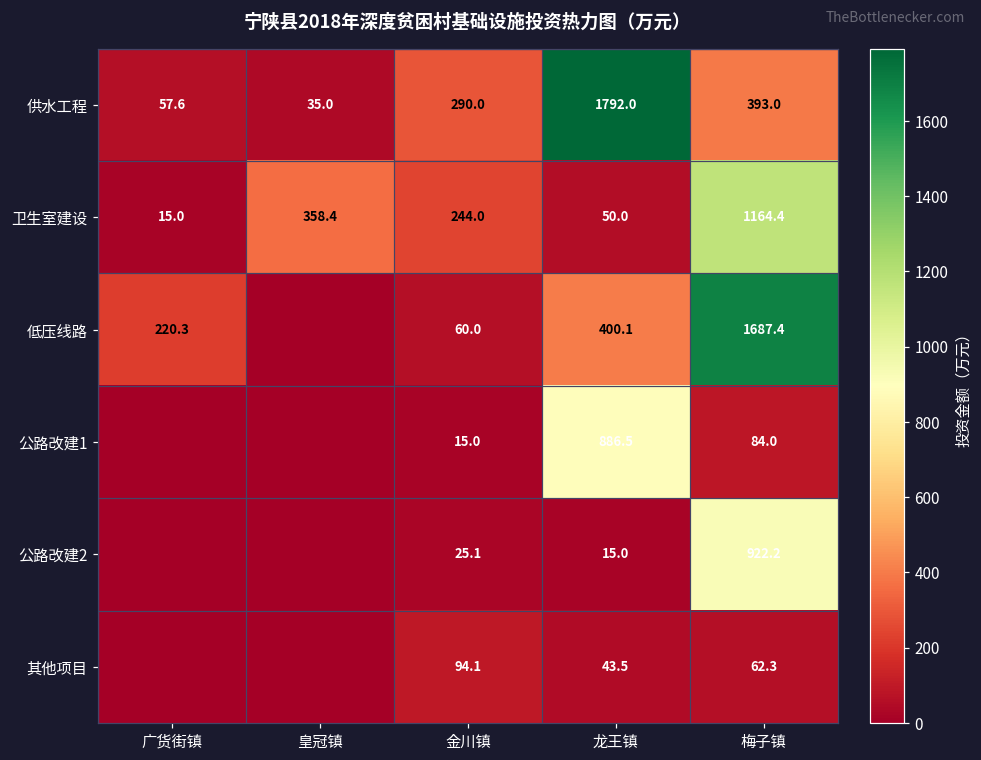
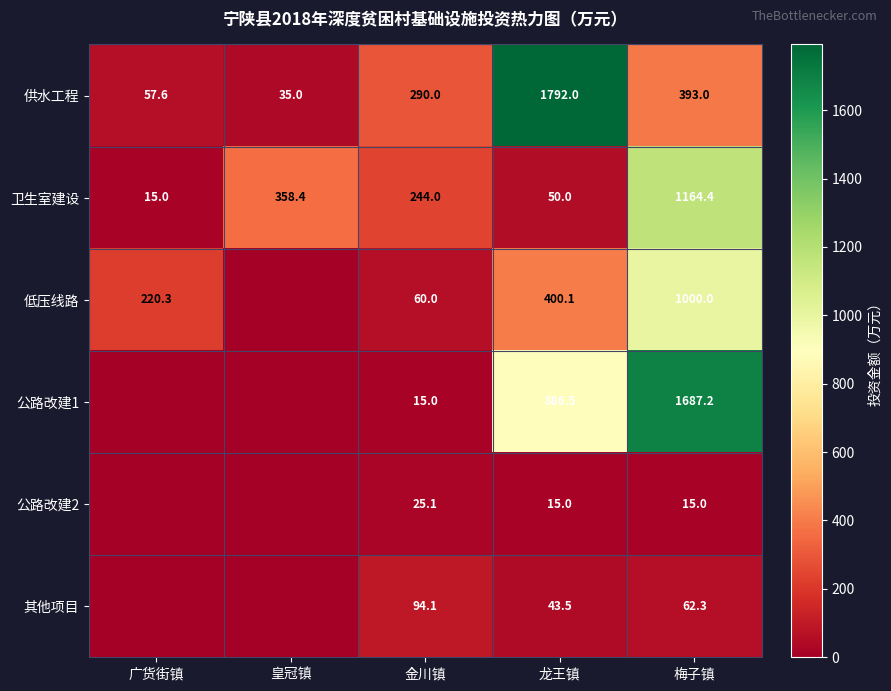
  {
    "供水工程": {
      "广货街镇": 57.6,
      "皇冠镇": 35.0,
      "金川镇": 290.0,
      "龙王镇": 1792.0,
      "梅子镇": 393.0
    },
    "卫生室建设": {
      "广货街镇": 15.0,
      "皇冠镇": 358.4,
      "金川镇": 244.0,
      "龙王镇": 50.0,
      "梅子镇": 1164.4
    },
    "低压线路": {
      "广货街镇": 220.3,
      "金川镇": 60.0,
      "龙王镇": 400.1,
-     "梅子镇": 1687.4
+     "梅子镇": 1000.0
    },
    "公路改建1": {
      "金川镇": 15.0,
      "龙王镇": 886.5,
-     "梅子镇": 84.0
+     "梅子镇": 1687.2
    },
    "公路改建2": {
      "金川镇": 25.1,
      "龙王镇": 15.0,
-     "梅子镇": 922.2
+     "梅子镇": 15.0
    },
    "其他项目": {
      "金川镇": 94.1,
      "龙王镇": 43.5,
      "梅子镇": 62.3
    }
  }
